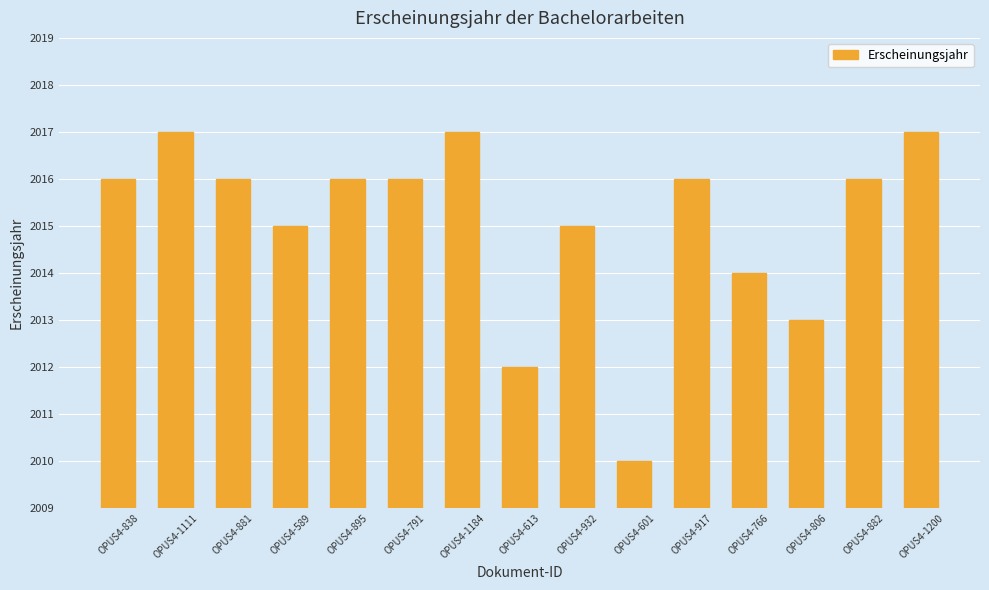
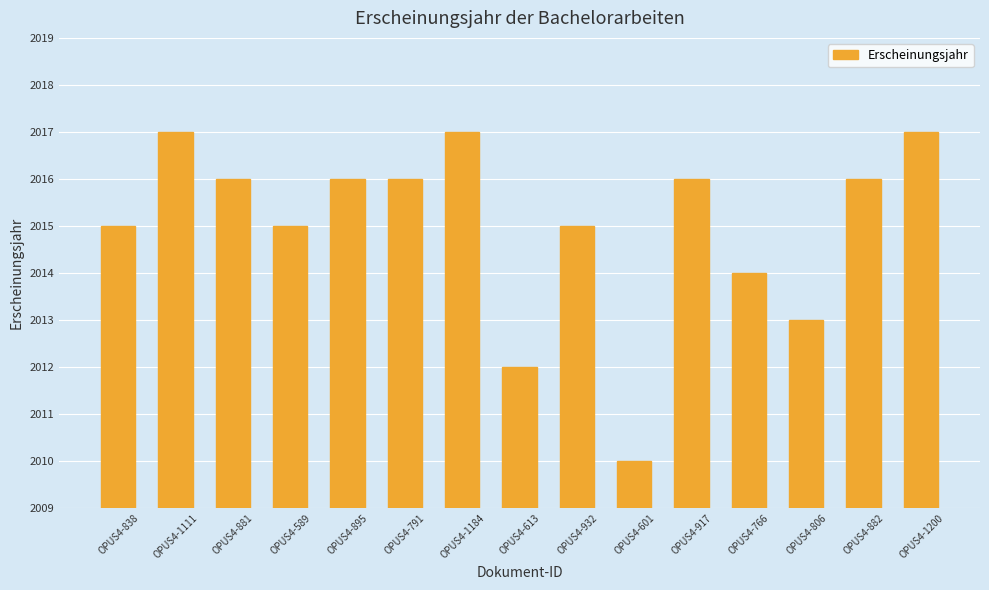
  {
-   "OPUS4-838": 2016,
+   "OPUS4-838": 2015,
    "OPUS4-1111": 2017,
    "OPUS4-881": 2016,
    "OPUS4-589": 2015,
    "OPUS4-895": 2016,
    "OPUS4-791": 2016,
    "OPUS4-1184": 2017,
    "OPUS4-613": 2012,
    "OPUS4-932": 2015,
    "OPUS4-601": 2010,
    "OPUS4-917": 2016,
    "OPUS4-766": 2014,
    "OPUS4-806": 2013,
    "OPUS4-882": 2016,
    "OPUS4-1200": 2017
  }
